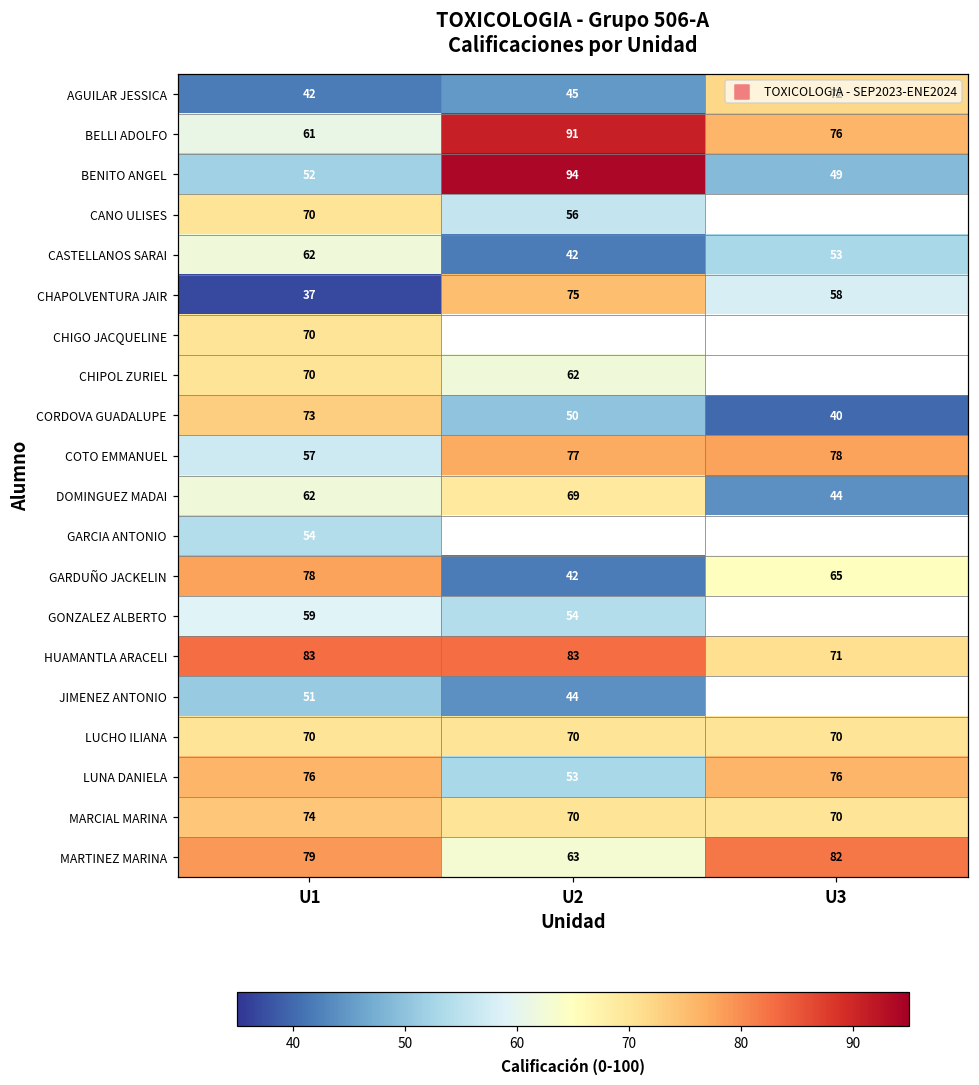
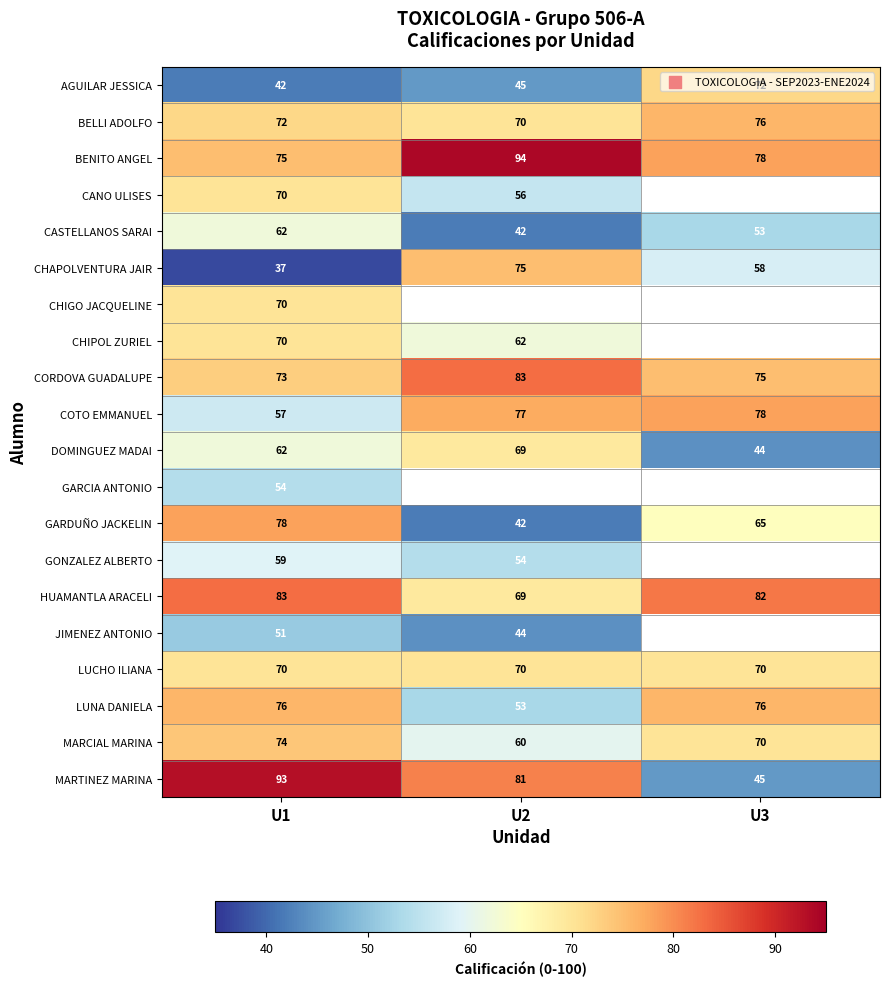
  {
    "AGUILAR JESSICA": {
      "U1": 42,
      "U2": 45
    },
    "BELLI ADOLFO": {
-     "U1": 61,
-     "U2": 91,
+     "U1": 72,
+     "U2": 70,
      "U3": 76
    },
    "BENITO ANGEL": {
-     "U1": 52,
+     "U1": 75,
      "U2": 94,
-     "U3": 49
+     "U3": 78
    },
    "CANO ULISES": {
      "U1": 70,
      "U2": 56
    },
    "CASTELLANOS SARAI": {
      "U1": 62,
      "U2": 42,
      "U3": 53
    },
    "CHAPOLVENTURA JAIR": {
      "U1": 37,
      "U2": 75,
      "U3": 58
    },
    "CHIGO JACQUELINE": {
      "U1": 70
    },
    "CHIPOL ZURIEL": {
      "U1": 70,
      "U2": 62
    },
    "CORDOVA GUADALUPE": {
      "U1": 73,
-     "U2": 50,
-     "U3": 40
+     "U2": 83,
+     "U3": 75
    },
    "COTO EMMANUEL": {
      "U1": 57,
      "U2": 77,
      "U3": 78
    },
    "DOMINGUEZ MADAI": {
      "U1": 62,
      "U2": 69,
      "U3": 44
    },
    "GARCIA ANTONIO": {
      "U1": 54
    },
    "GARDUÑO JACKELIN": {
      "U1": 78,
      "U2": 42,
      "U3": 65
    },
    "GONZALEZ ALBERTO": {
      "U1": 59,
      "U2": 54
    },
    "HUAMANTLA ARACELI": {
      "U1": 83,
-     "U2": 83,
-     "U3": 71
+     "U2": 69,
+     "U3": 82
    },
    "JIMENEZ ANTONIO": {
      "U1": 51,
      "U2": 44
    },
    "LUCHO ILIANA": {
      "U1": 70,
      "U2": 70,
      "U3": 70
    },
    "LUNA DANIELA": {
      "U1": 76,
      "U2": 53,
      "U3": 76
    },
    "MARCIAL MARINA": {
      "U1": 74,
-     "U2": 70,
+     "U2": 60,
      "U3": 70
    },
    "MARTINEZ MARINA": {
-     "U1": 79,
-     "U2": 63,
-     "U3": 82
+     "U1": 93,
+     "U2": 81,
+     "U3": 45
    }
  }
